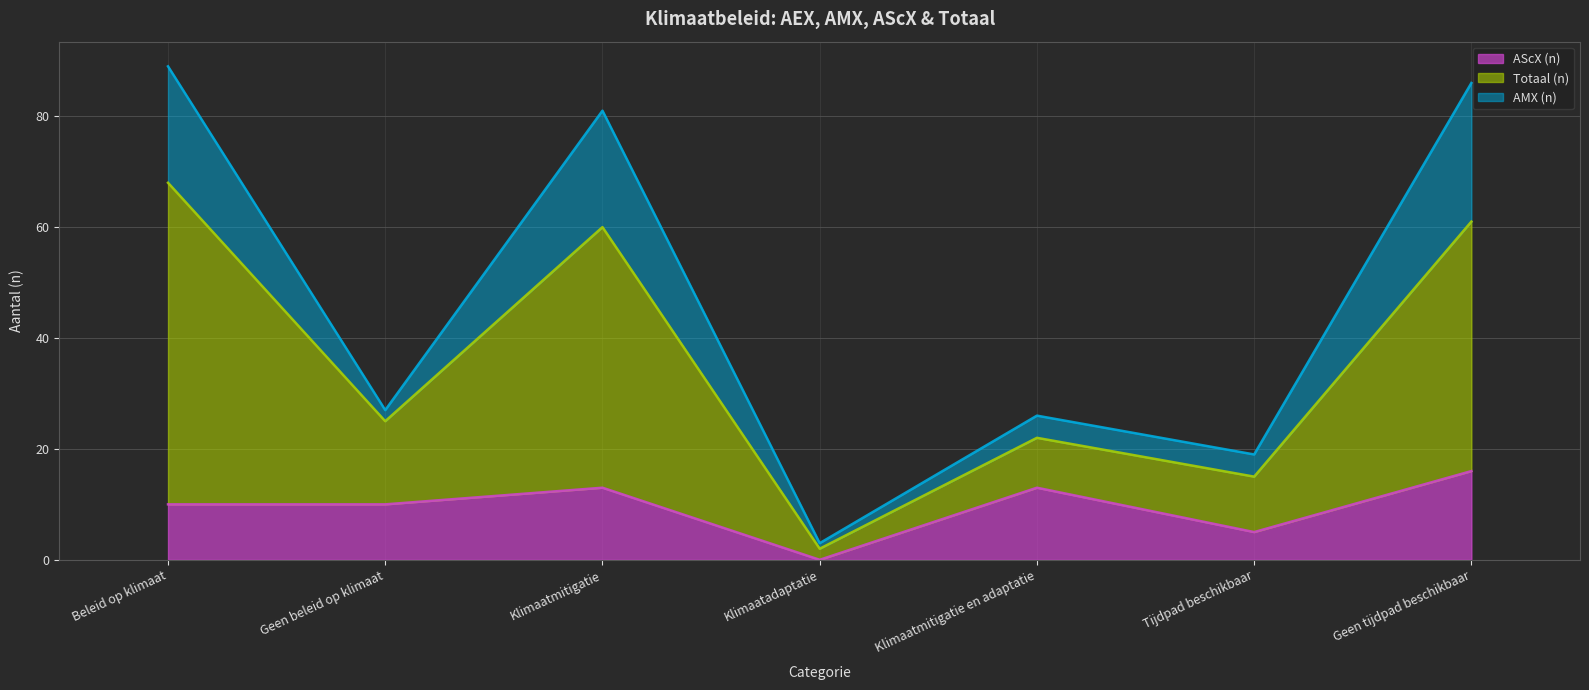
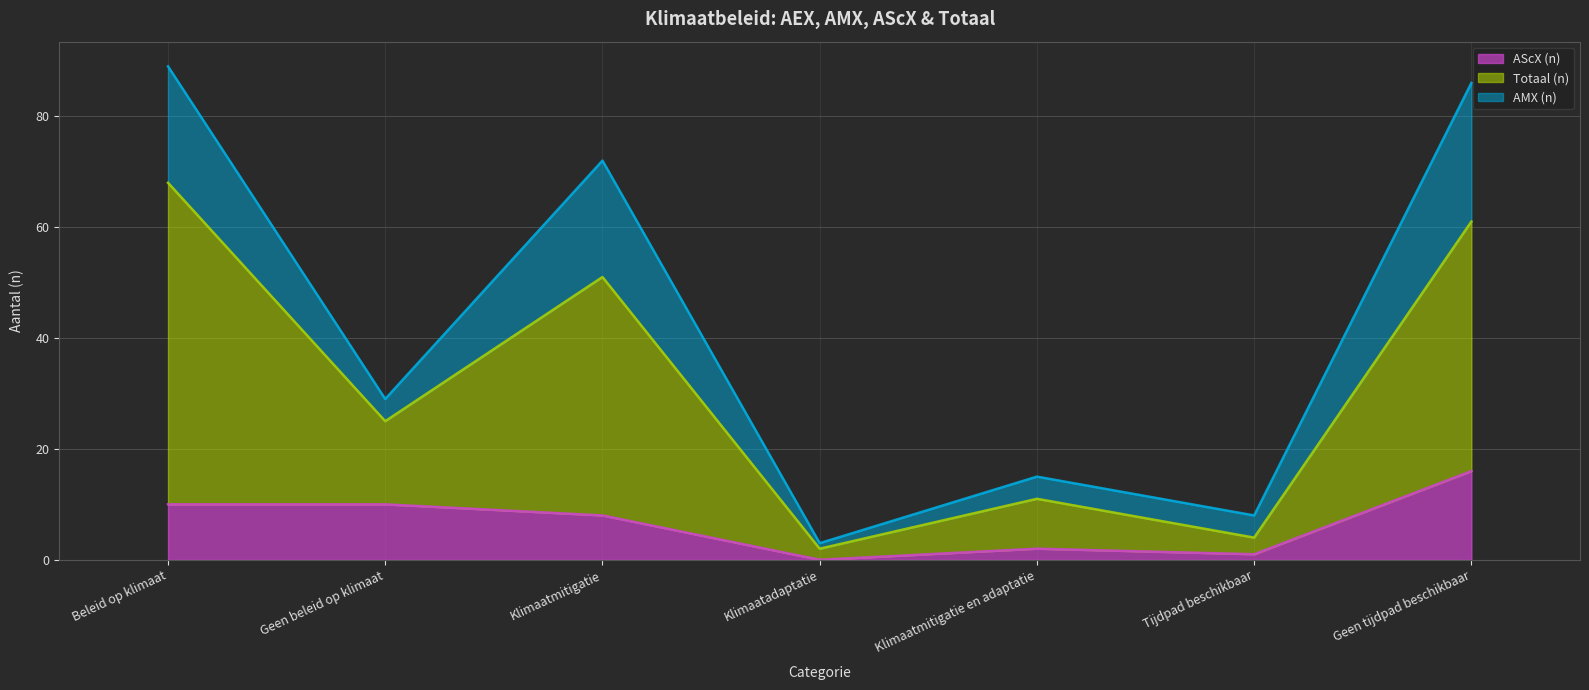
  {
    "AScX (n)": {
      "Beleid op klimaat": 10,
      "Geen beleid op klimaat": 10,
-     "Klimaatmitigatie": 13,
+     "Klimaatmitigatie": 8,
      "Klimaatadaptatie": 0,
-     "Klimaatmitigatie en adaptatie": 13,
-     "Tijdpad beschikbaar": 5,
+     "Klimaatmitigatie en adaptatie": 2,
+     "Tijdpad beschikbaar": 1,
      "Geen tijdpad beschikbaar": 16
    },
    "Totaal (n)": {
      "Beleid op klimaat": 58,
      "Geen beleid op klimaat": 15,
-     "Klimaatmitigatie": 47,
+     "Klimaatmitigatie": 43,
      "Klimaatadaptatie": 2,
      "Klimaatmitigatie en adaptatie": 9,
-     "Tijdpad beschikbaar": 10,
+     "Tijdpad beschikbaar": 3,
      "Geen tijdpad beschikbaar": 45
    },
    "AMX (n)": {
      "Beleid op klimaat": 21,
-     "Geen beleid op klimaat": 2,
+     "Geen beleid op klimaat": 4,
      "Klimaatmitigatie": 21,
      "Klimaatadaptatie": 1,
      "Klimaatmitigatie en adaptatie": 4,
      "Tijdpad beschikbaar": 4,
      "Geen tijdpad beschikbaar": 25
    }
  }
